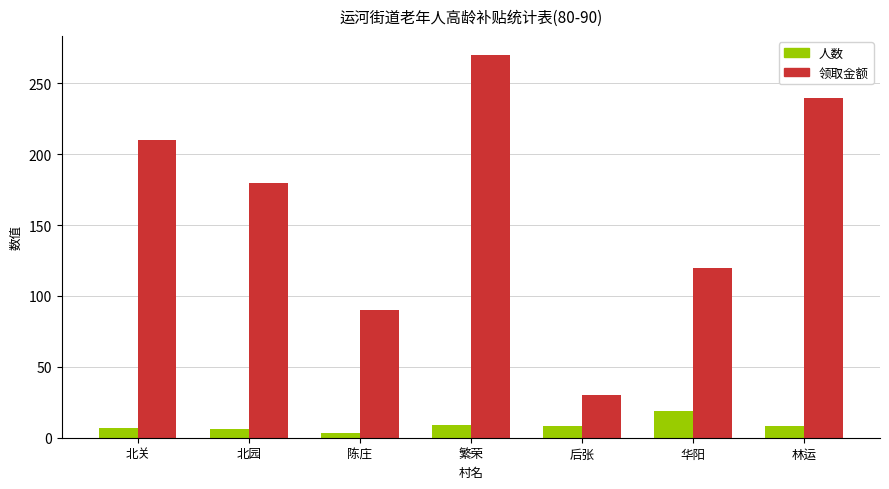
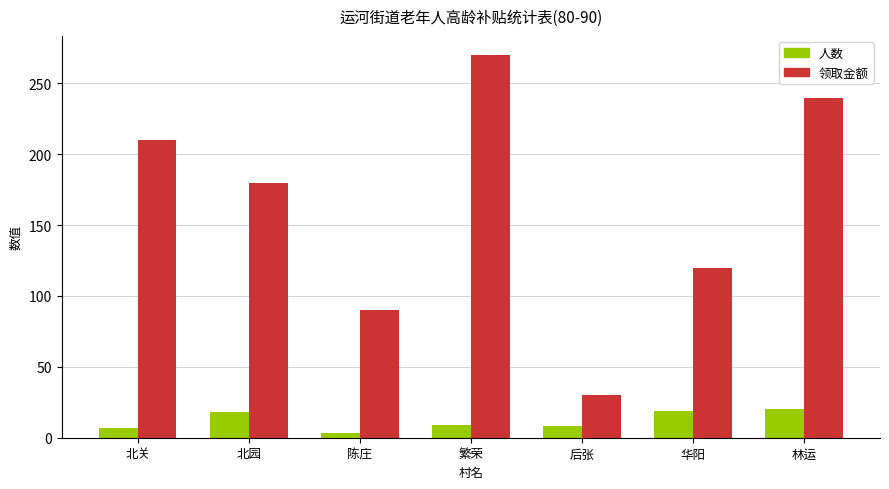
  {
    "人数": {
      "北关": 7,
-     "北园": 6,
+     "北园": 18,
      "陈庄": 3,
      "繁荣": 9,
      "后张": 8,
      "华阳": 19,
-     "林运": 8
+     "林运": 20
    },
    "领取金额": {
      "北关": 210,
      "北园": 180,
      "陈庄": 90,
      "繁荣": 270,
      "后张": 30,
      "华阳": 120,
      "林运": 240
    }
  }
